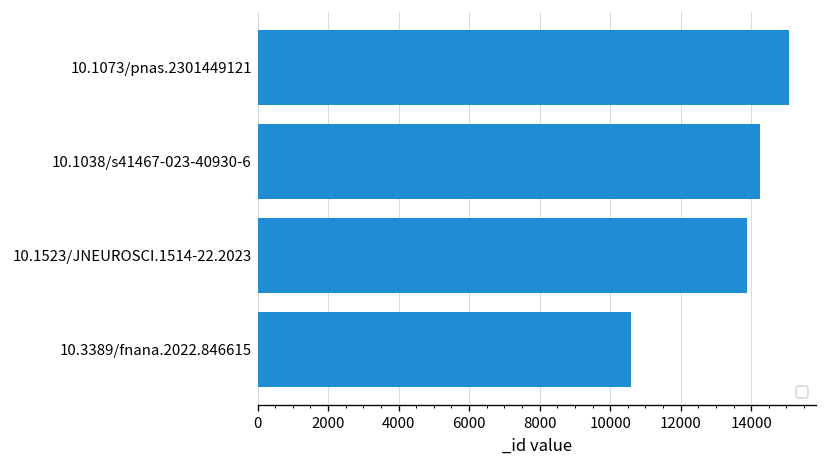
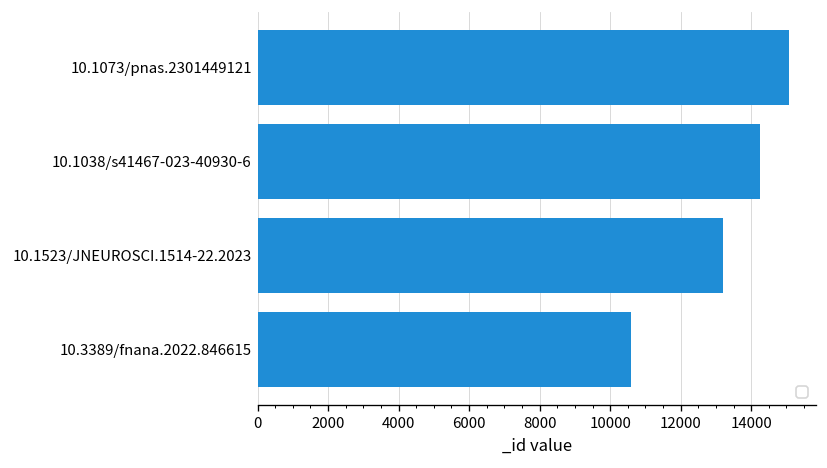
  {
    "10.1073/pnas.2301449121": 15100,
    "10.1038/s41467-023-40930-6": 14300,
-   "10.1523/JNEUROSCI.1514-22.2023": 13900,
+   "10.1523/JNEUROSCI.1514-22.2023": 13200,
    "10.3389/fnana.2022.846615": 10600
  }
